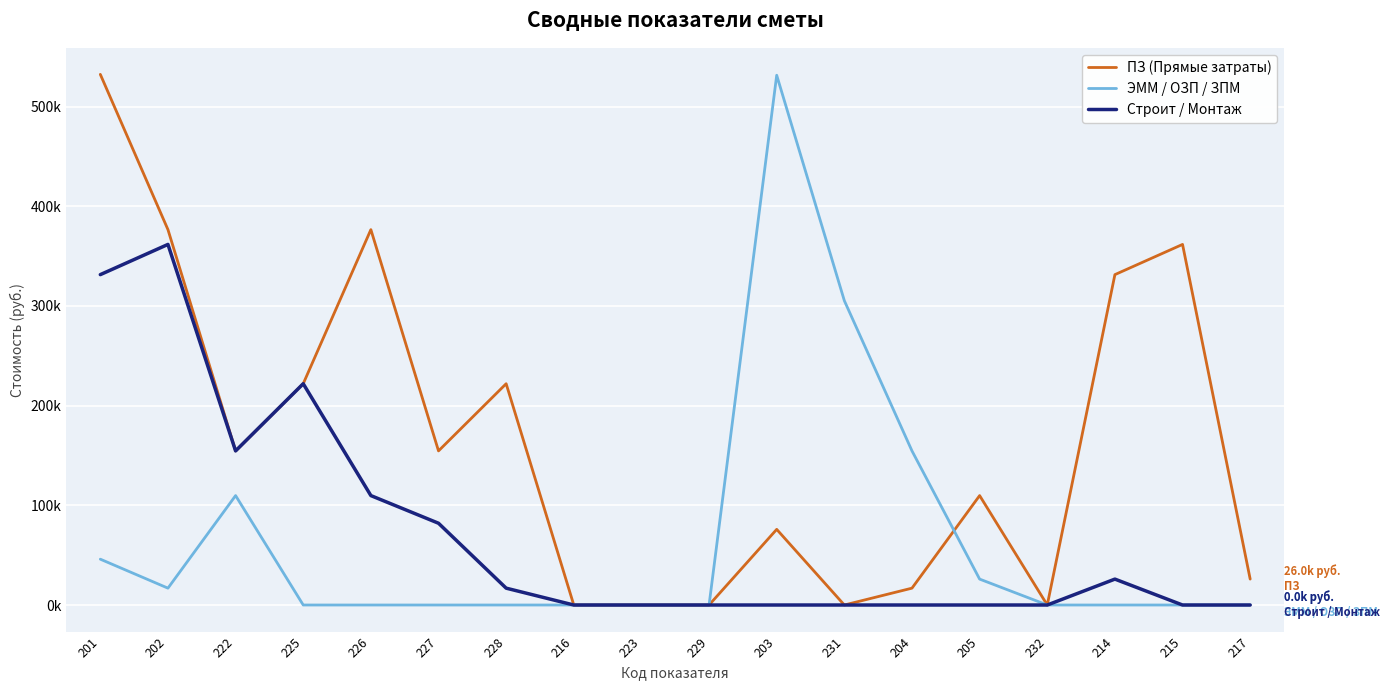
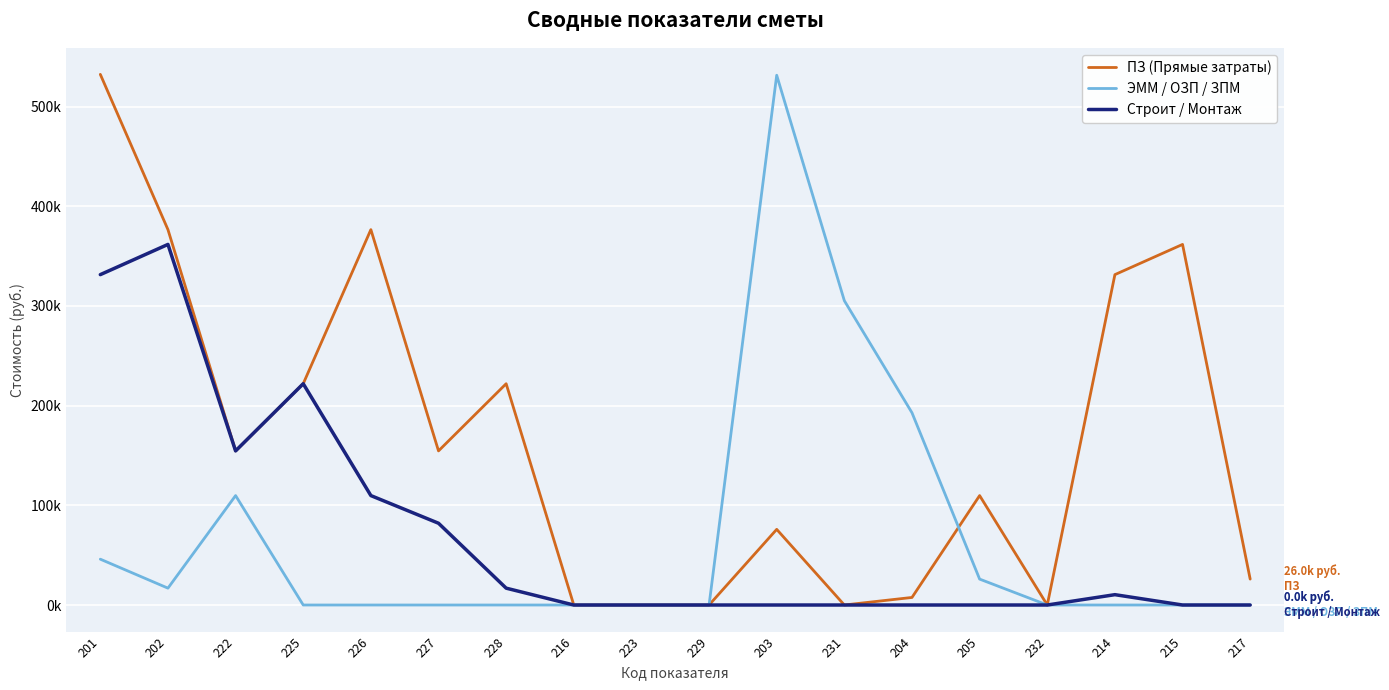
  {
    "ПЗ (Прямые затраты)": {
      "201": 530000,
      "202": 380000,
      "226": 380000,
      "227": 150000,
      "228": 220000,
      "203": 80000,
-     "204": 20000,
+     "204": 10000,
      "205": 110000,
      "214": 330000,
      "215": 360000,
      "217": 30000
    },
    "ЭММ / ОЗП / ЗПМ": {
      "201": 50000,
      "202": 20000,
      "222": 110000,
      "225": 0,
      "226": 0,
      "227": 0,
      "228": 0,
      "203": 530000,
      "231": 310000,
-     "204": 150000,
+     "204": 190000,
      "205": 30000,
      "214": 0
    },
    "Строит / Монтаж": {
      "201": 330000,
      "202": 360000,
      "226": 110000,
      "227": 80000,
      "228": 20000,
      "203": 0,
      "204": 0,
      "205": 0,
-     "214": 30000
+     "214": 10000
    }
  }
